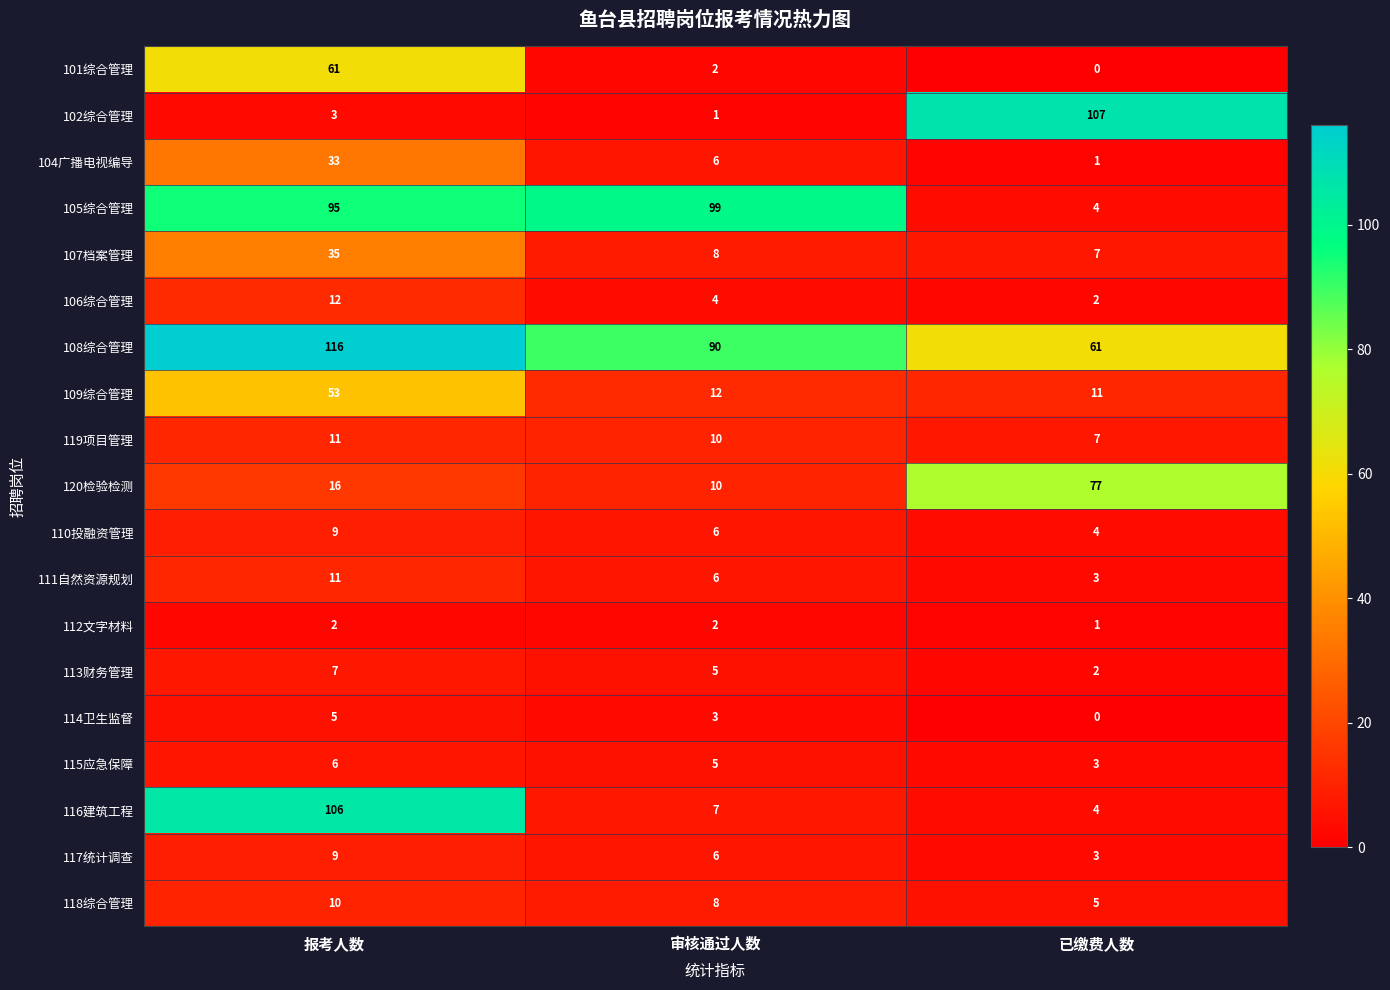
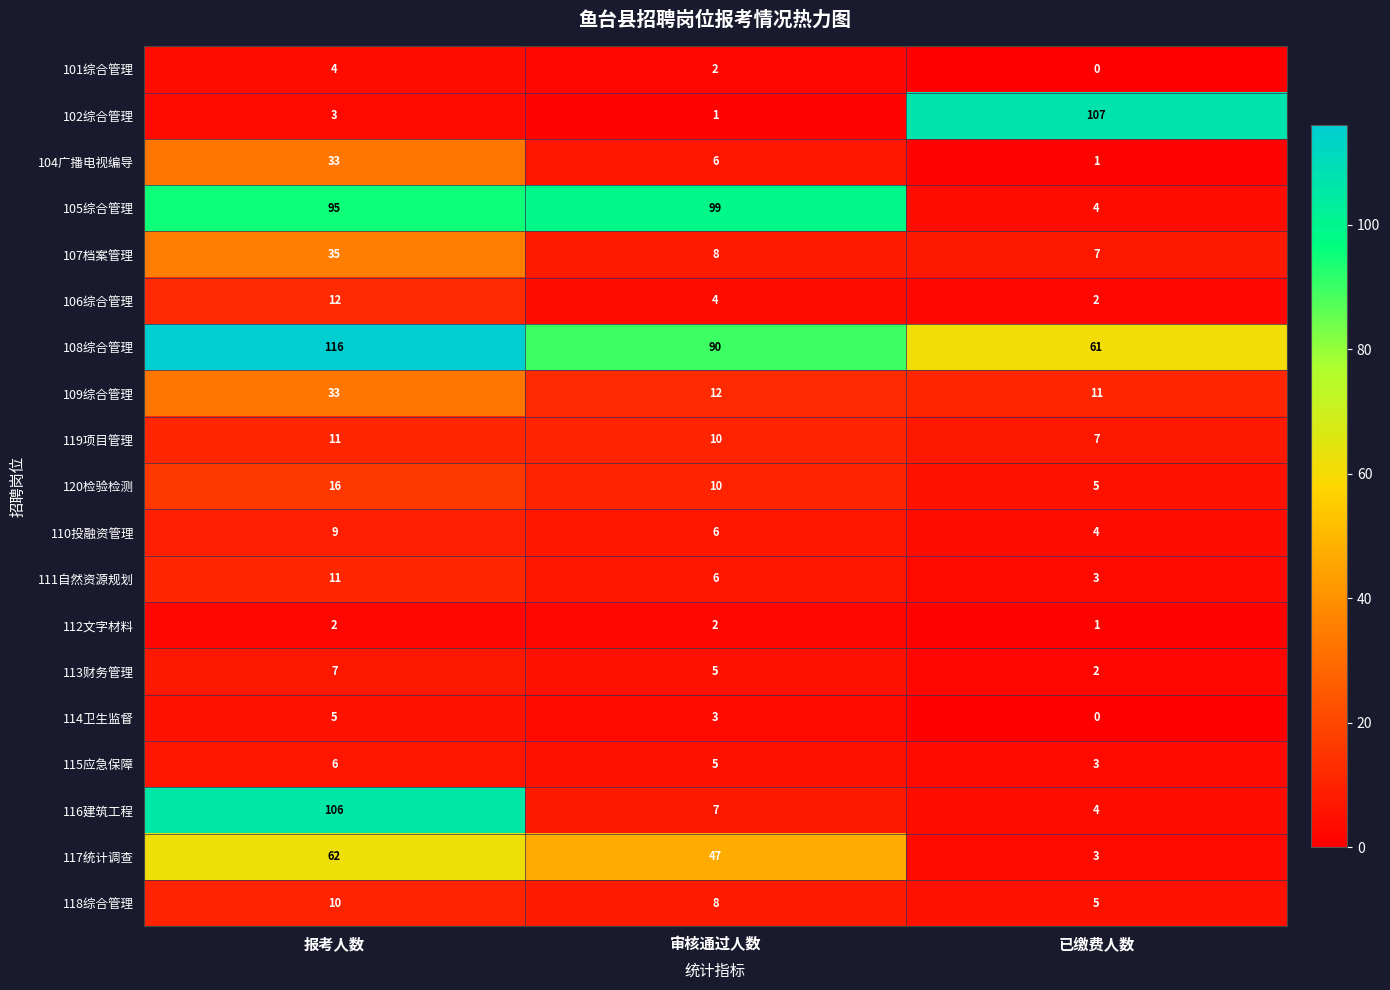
  {
    "101综合管理": {
-     "报考人数": 61,
+     "报考人数": 4,
      "审核通过人数": 2,
      "已缴费人数": 0
    },
    "102综合管理": {
      "报考人数": 3,
      "审核通过人数": 1,
      "已缴费人数": 107
    },
    "104广播电视编导": {
      "报考人数": 33,
      "审核通过人数": 6,
      "已缴费人数": 1
    },
    "105综合管理": {
      "报考人数": 95,
      "审核通过人数": 99,
      "已缴费人数": 4
    },
    "107档案管理": {
      "报考人数": 35,
      "审核通过人数": 8,
      "已缴费人数": 7
    },
    "106综合管理": {
      "报考人数": 12,
      "审核通过人数": 4,
      "已缴费人数": 2
    },
    "108综合管理": {
      "报考人数": 116,
      "审核通过人数": 90,
      "已缴费人数": 61
    },
    "109综合管理": {
-     "报考人数": 53,
+     "报考人数": 33,
      "审核通过人数": 12,
      "已缴费人数": 11
    },
    "119项目管理": {
      "报考人数": 11,
      "审核通过人数": 10,
      "已缴费人数": 7
    },
    "120检验检测": {
      "报考人数": 16,
      "审核通过人数": 10,
-     "已缴费人数": 77
+     "已缴费人数": 5
    },
    "110投融资管理": {
      "报考人数": 9,
      "审核通过人数": 6,
      "已缴费人数": 4
    },
    "111自然资源规划": {
      "报考人数": 11,
      "审核通过人数": 6,
      "已缴费人数": 3
    },
    "112文字材料": {
      "报考人数": 2,
      "审核通过人数": 2,
      "已缴费人数": 1
    },
    "113财务管理": {
      "报考人数": 7,
      "审核通过人数": 5,
      "已缴费人数": 2
    },
    "114卫生监督": {
      "报考人数": 5,
      "审核通过人数": 3,
      "已缴费人数": 0
    },
    "115应急保障": {
      "报考人数": 6,
      "审核通过人数": 5,
      "已缴费人数": 3
    },
    "116建筑工程": {
      "报考人数": 106,
      "审核通过人数": 7,
      "已缴费人数": 4
    },
    "117统计调查": {
-     "报考人数": 9,
-     "审核通过人数": 6,
+     "报考人数": 62,
+     "审核通过人数": 47,
      "已缴费人数": 3
    },
    "118综合管理": {
      "报考人数": 10,
      "审核通过人数": 8,
      "已缴费人数": 5
    }
  }
